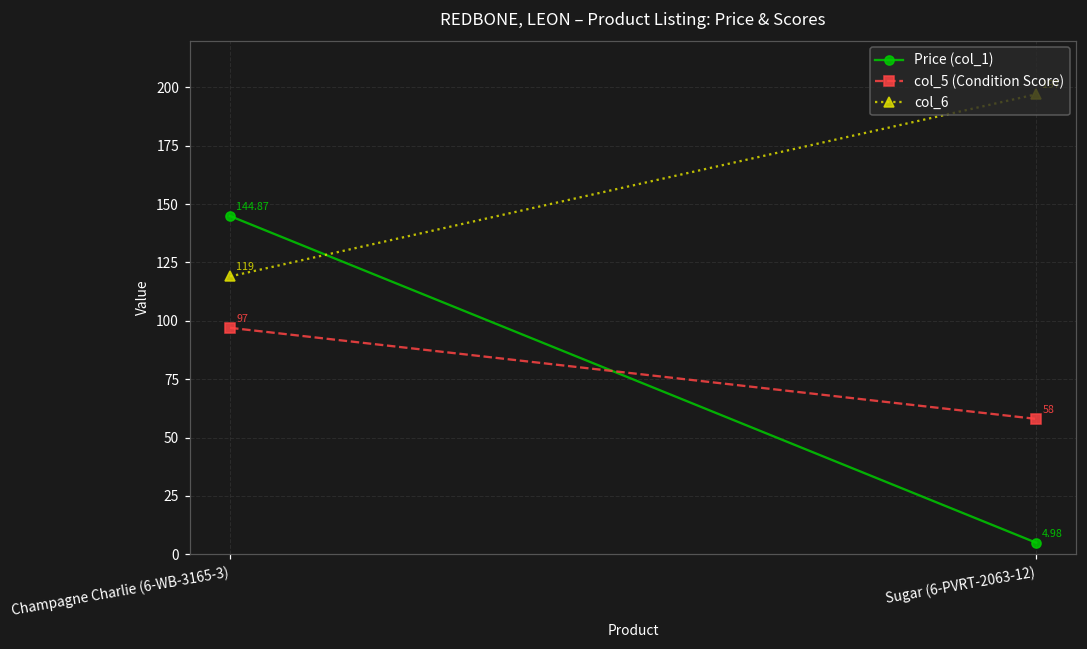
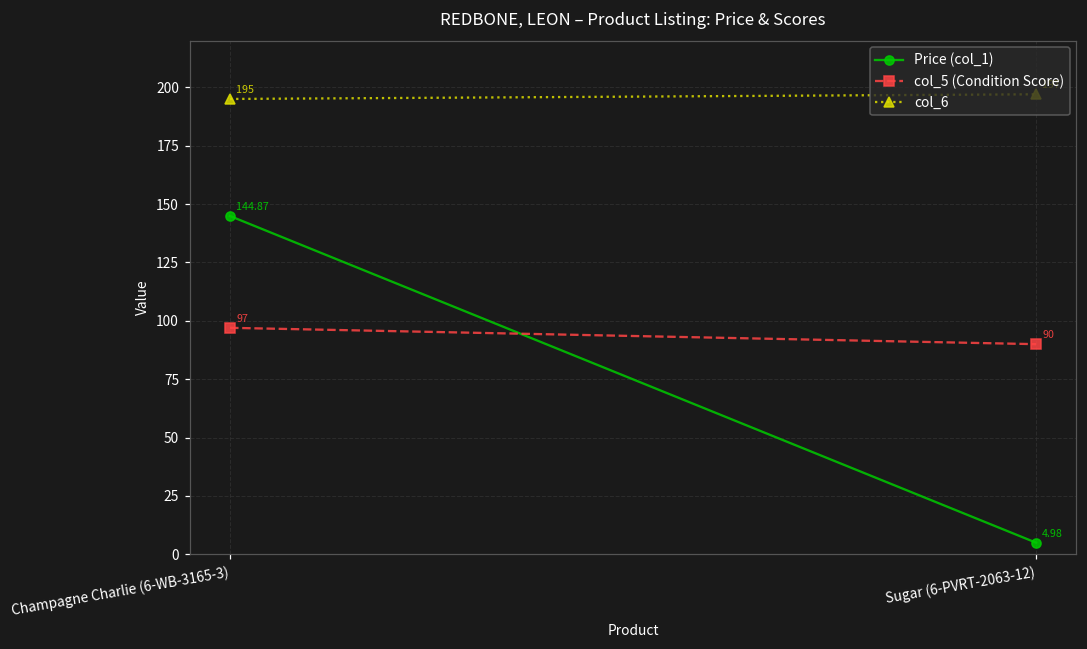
  {
    "Price (col_1)": {
      "Champagne Charlie (6-WB-3165-3)": 144.87,
      "Sugar (6-PVRT-2063-12)": 4.98
    },
    "col_5 (Condition Score)": {
      "Champagne Charlie (6-WB-3165-3)": 97,
-     "Sugar (6-PVRT-2063-12)": 58
+     "Sugar (6-PVRT-2063-12)": 90
    },
    "col_6": {
-     "Champagne Charlie (6-WB-3165-3)": 119
+     "Champagne Charlie (6-WB-3165-3)": 195
    }
  }
